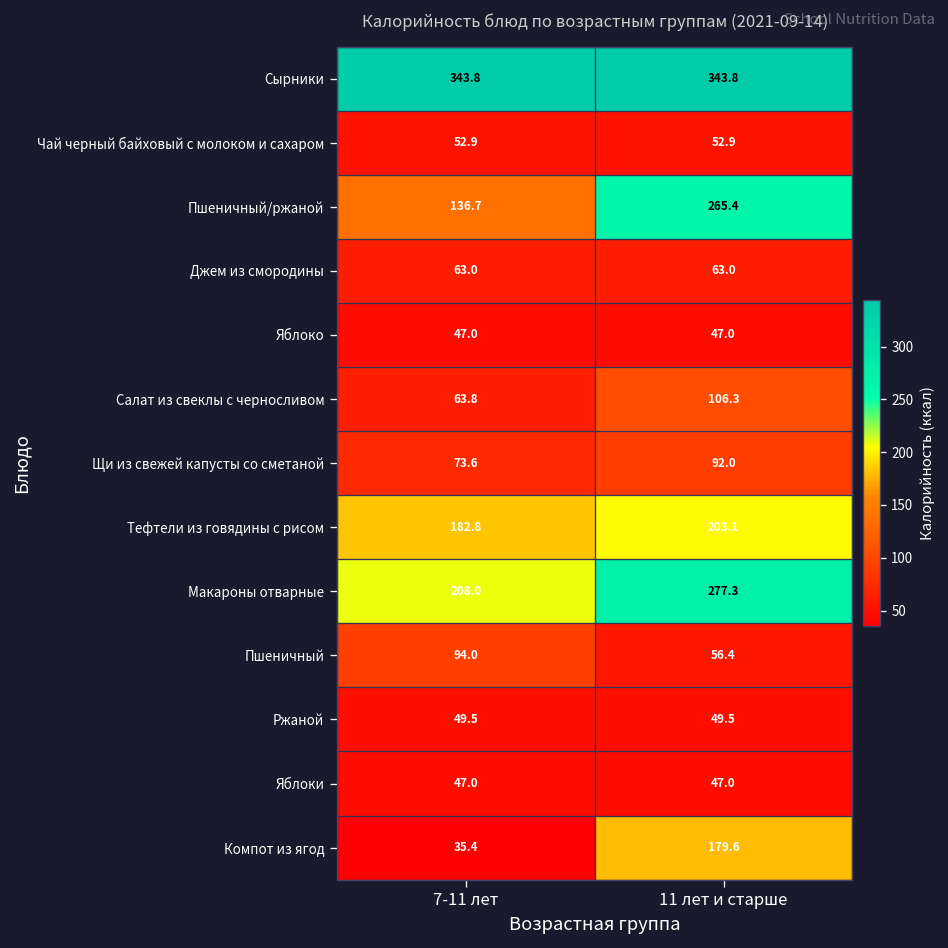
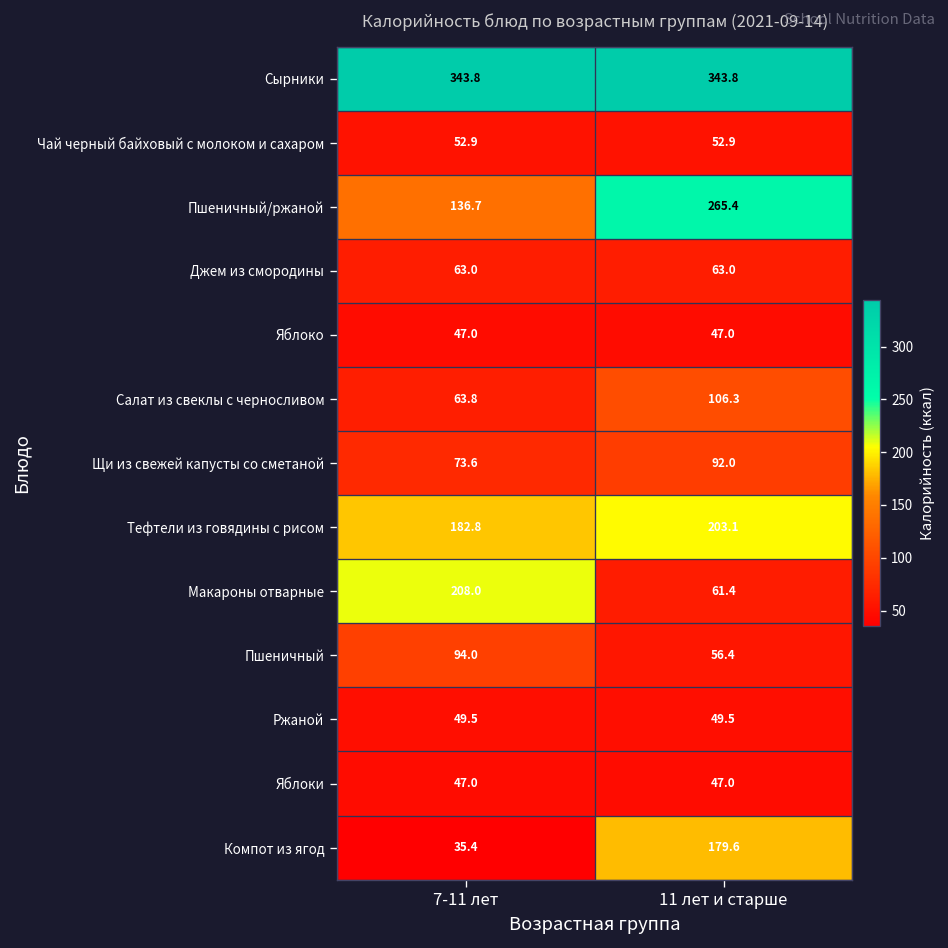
  {
    "Сырники": {
      "7-11 лет": 343.8,
      "11 лет и старше": 343.8
    },
    "Чай черный байховый с молоком и сахаром": {
      "7-11 лет": 52.9,
      "11 лет и старше": 52.9
    },
    "Пшеничный/ржаной": {
      "7-11 лет": 136.7,
      "11 лет и старше": 265.4
    },
    "Джем из смородины": {
      "7-11 лет": 63.0,
      "11 лет и старше": 63.0
    },
    "Яблоко": {
      "7-11 лет": 47.0,
      "11 лет и старше": 47.0
    },
    "Салат из свеклы с черносливом": {
      "7-11 лет": 63.8,
      "11 лет и старше": 106.3
    },
    "Щи из свежей капусты со сметаной": {
      "7-11 лет": 73.6,
      "11 лет и старше": 92.0
    },
    "Тефтели из говядины с рисом": {
      "7-11 лет": 182.8,
      "11 лет и старше": 203.1
    },
    "Макароны отварные": {
      "7-11 лет": 208.0,
-     "11 лет и старше": 277.3
+     "11 лет и старше": 61.4
    },
    "Пшеничный": {
      "7-11 лет": 94.0,
      "11 лет и старше": 56.4
    },
    "Ржаной": {
      "7-11 лет": 49.5,
      "11 лет и старше": 49.5
    },
    "Яблоки": {
      "7-11 лет": 47.0,
      "11 лет и старше": 47.0
    },
    "Компот из ягод": {
      "7-11 лет": 35.4,
      "11 лет и старше": 179.6
    }
  }
